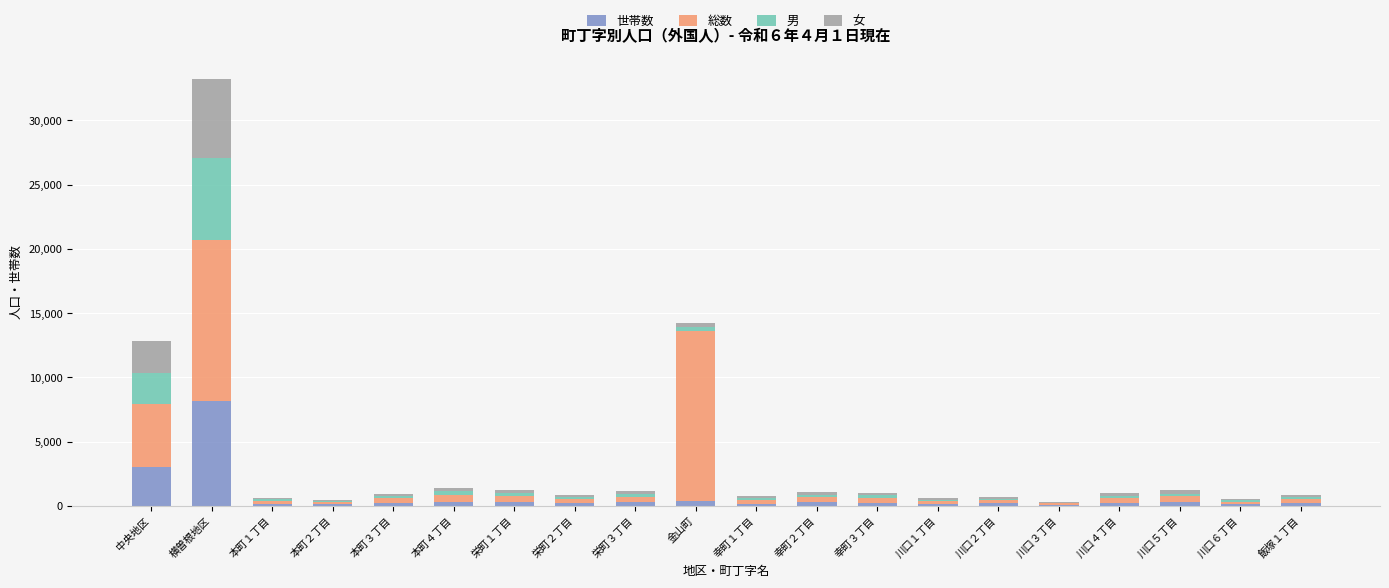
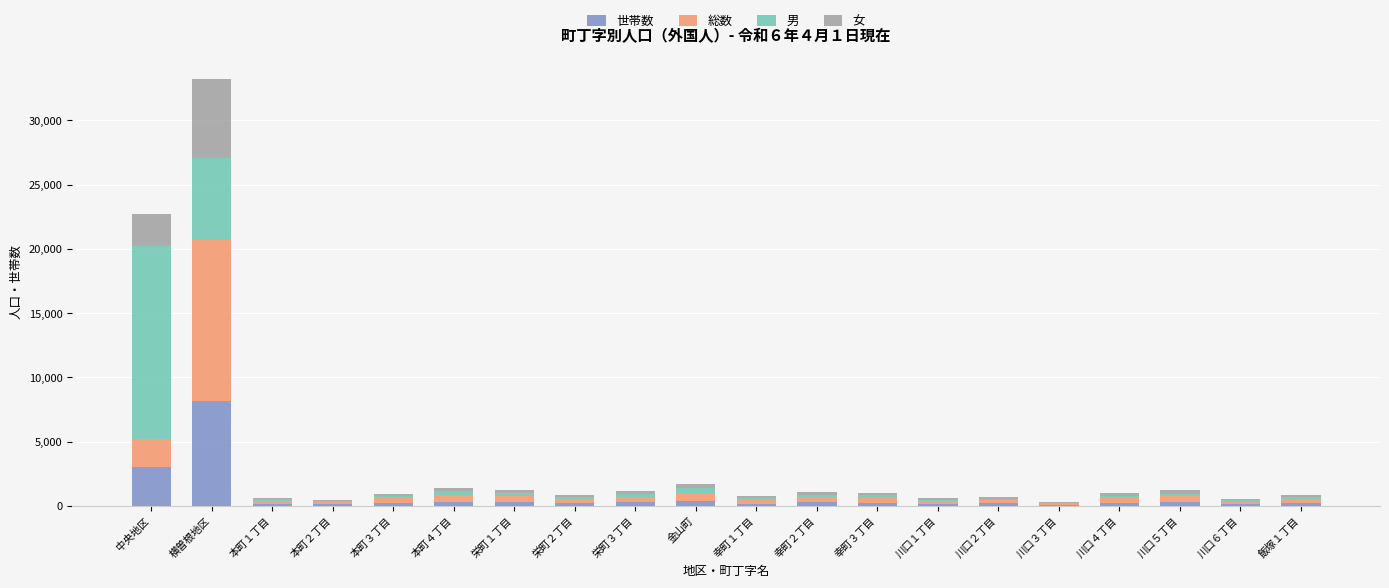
  {
    "総数": {
-     "中央地区": "4,900",
+     "中央地区": "2,200",
      "横曽根地区": "12,600",
      "本町１丁目": "300",
      "本町３丁目": "400",
      "本町４丁目": "600",
      "栄町１丁目": "500",
      "栄町２丁目": "300",
      "栄町３丁目": "400",
-     "金山町": "13,200",
+     "金山町": "700",
      "幸町１丁目": "300",
      "幸町２丁目": "400",
      "幸町３丁目": "400",
      "川口１丁目": "200",
      "川口２丁目": "300",
      "川口４丁目": "400",
      "川口５丁目": "500",
      "川口６丁目": "200",
      "飯塚１丁目": "300"
    },
    "男": {
-     "中央地区": "2,400",
+     "中央地区": "15,000",
      "横曽根地区": "6,400",
      "本町４丁目": "200",
      "栄町１丁目": "200",
      "栄町３丁目": "200",
      "金山町": "300",
      "幸町２丁目": "200",
      "川口５丁目": "200"
    }
  }
